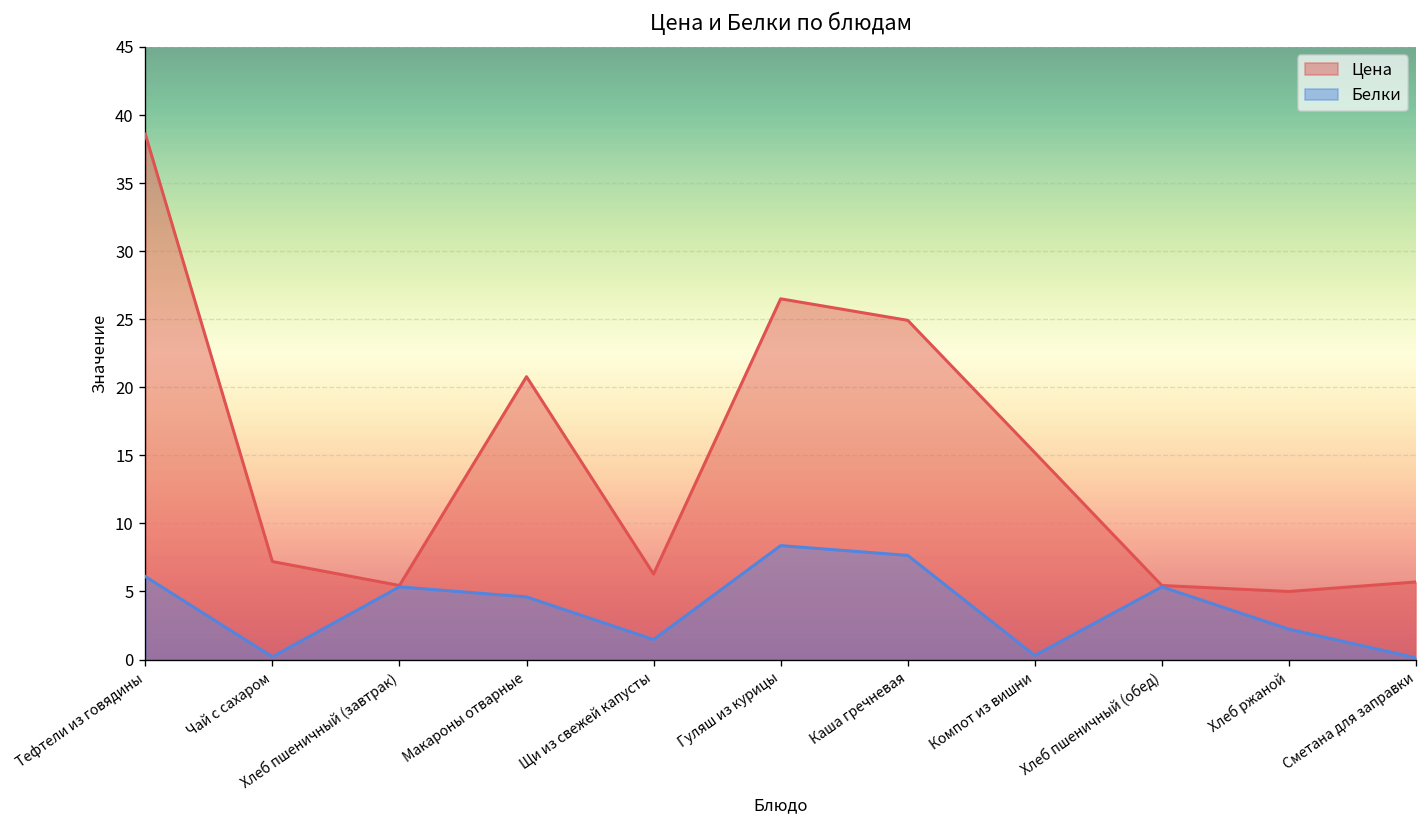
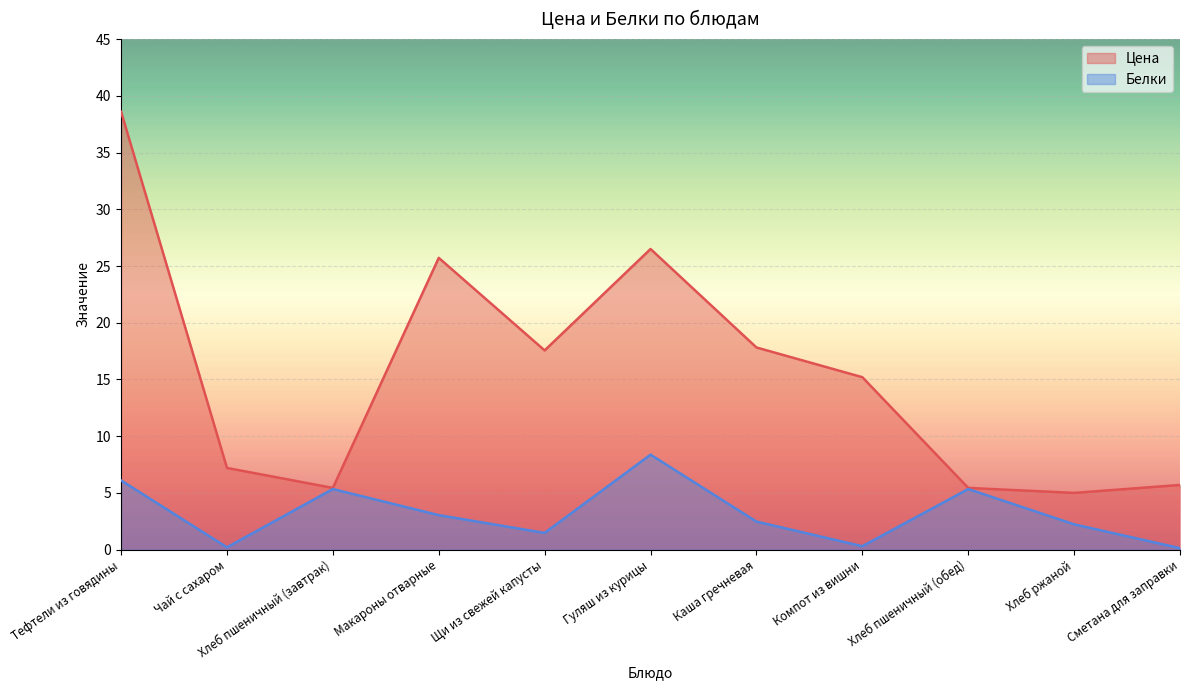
  {
    "Цена": {
      "Тефтели из говядины": 38.6,
      "Чай с сахаром": 7.2,
-     "Макароны отварные": 20.8,
-     "Щи из свежей капусты": 6.3,
+     "Макароны отварные": 25.7,
+     "Щи из свежей капусты": 17.6,
      "Гуляш из курицы": 26.5,
-     "Каша гречневая": 24.9,
+     "Каша гречневая": 17.8,
      "Компот из вишни": 15.2,
      "Хлеб ржаной": 5.0,
      "Сметана для заправки": 5.7
    },
    "Белки": {
      "Тефтели из говядины": 6.1,
      "Чай с сахаром": 0.2,
-     "Макароны отварные": 4.6,
+     "Макароны отварные": 3.0,
      "Щи из свежей капусты": 1.5,
      "Гуляш из курицы": 8.4,
-     "Каша гречневая": 7.7,
+     "Каша гречневая": 2.5,
      "Компот из вишни": 0.3,
      "Хлеб ржаной": 2.2,
      "Сметана для заправки": 0.1
    }
  }
